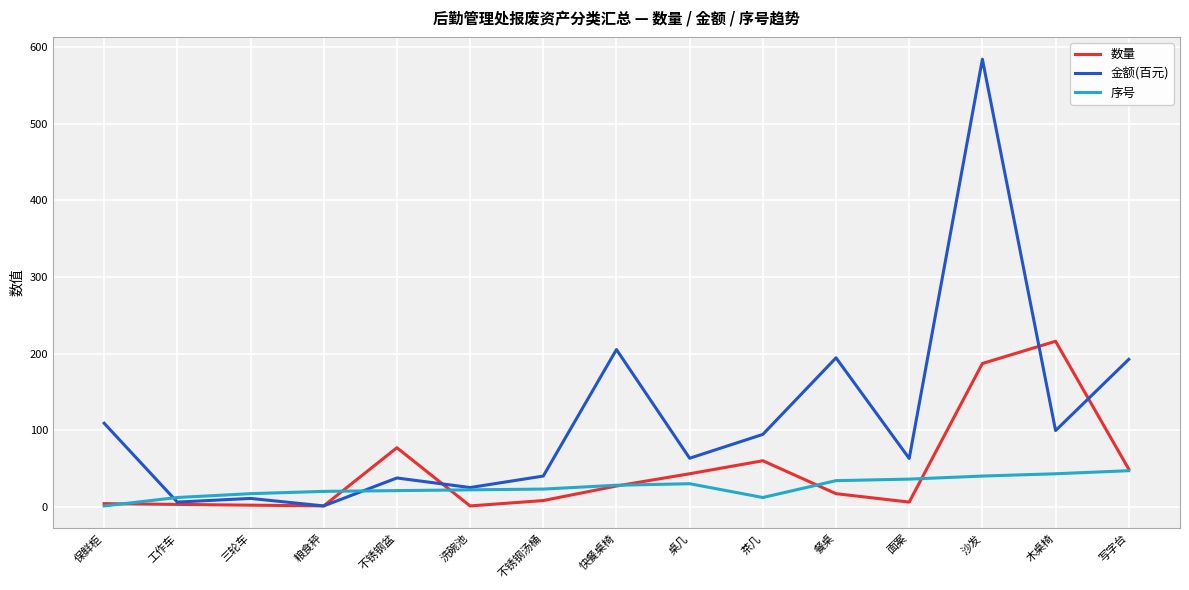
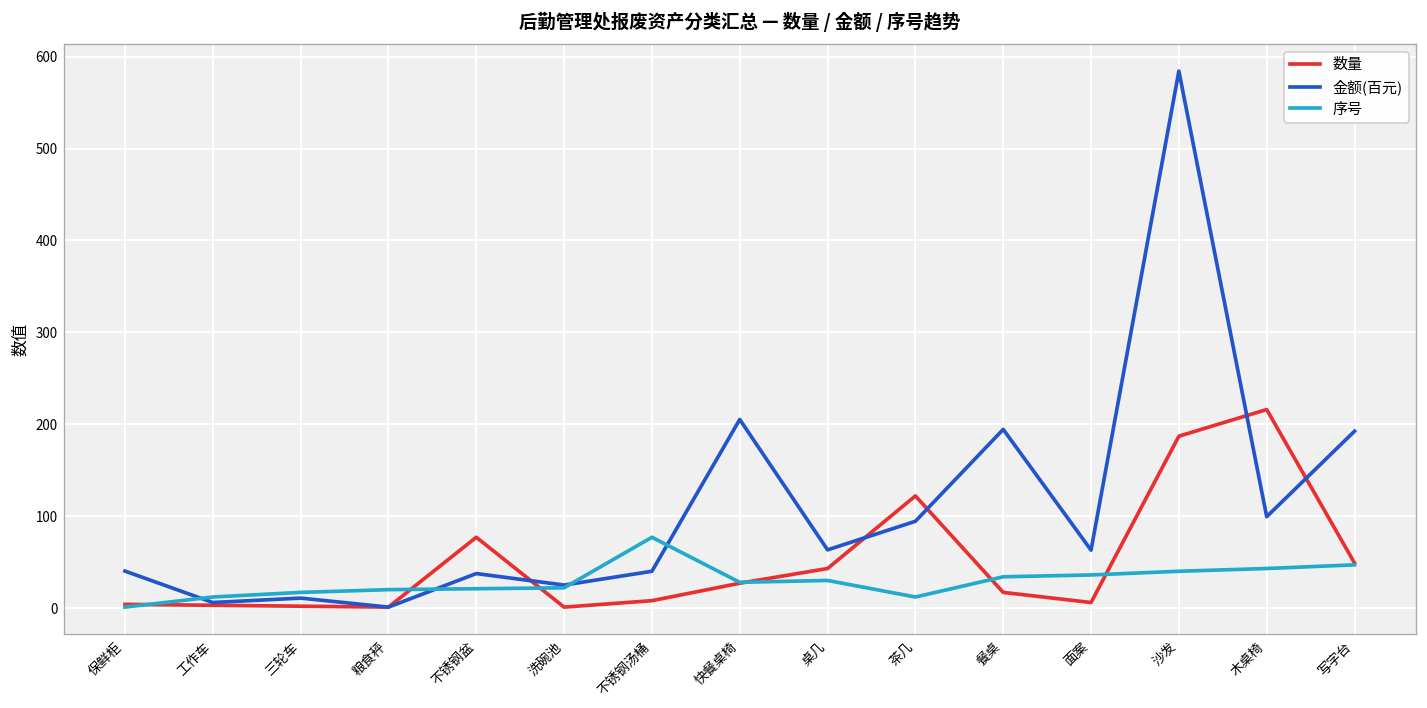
  {
    "数量": {
      "三轮车": 0,
      "不锈钢盆": 80,
      "洗碗池": 0,
      "不锈钢汤桶": 10,
      "桌几": 40,
-     "茶几": 60,
+     "茶几": 120,
      "餐桌": 20,
      "面案": 10,
      "沙发": 190,
      "木桌椅": 220
    },
    "金额(百元)": {
-     "保鲜柜": 110,
+     "保鲜柜": 40,
      "三轮车": 10,
      "不锈钢盆": 40,
      "不锈钢汤桶": 40,
      "快餐桌椅": 210,
      "桌几": 60,
      "茶几": 90,
      "餐桌": 190,
      "面案": 60,
      "沙发": 580,
      "木桌椅": 100,
      "写字台": 190
    },
    "序号": {
      "工作车": 10,
      "三轮车": 20,
      "粮食秤": 20,
      "不锈钢盆": 20,
-     "不锈钢汤桶": 20,
+     "不锈钢汤桶": 80,
      "桌几": 30,
      "茶几": 10,
      "餐桌": 30,
      "面案": 40,
      "沙发": 40,
      "木桌椅": 40
    }
  }
